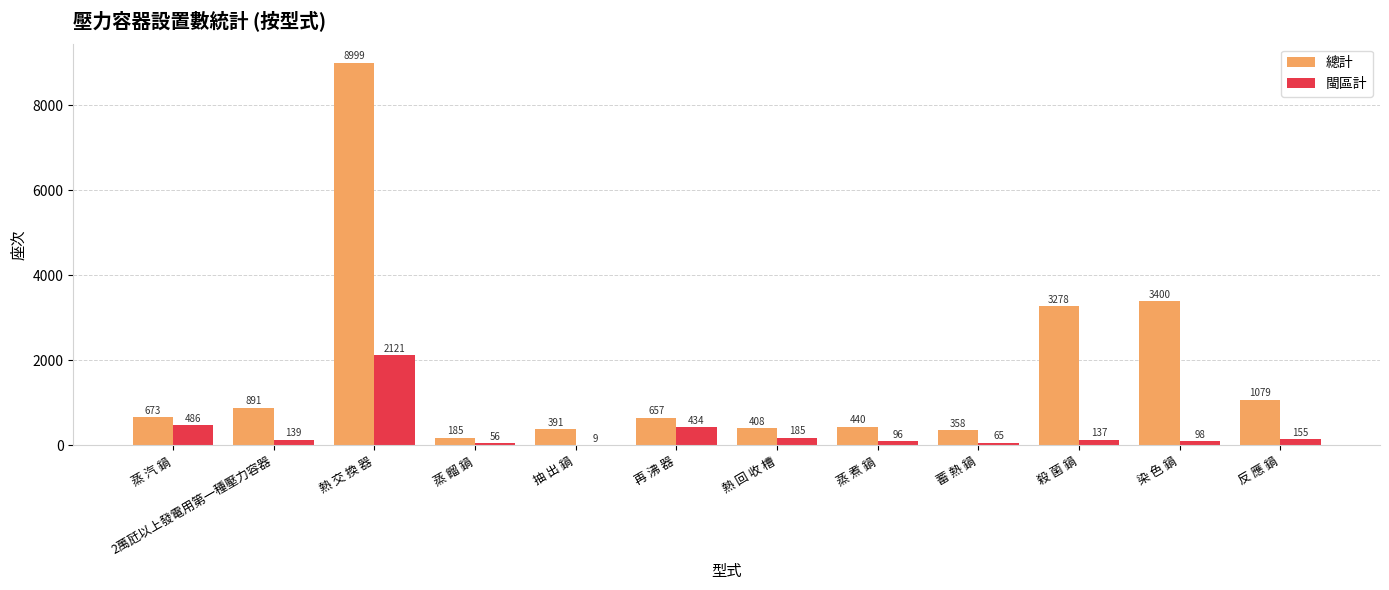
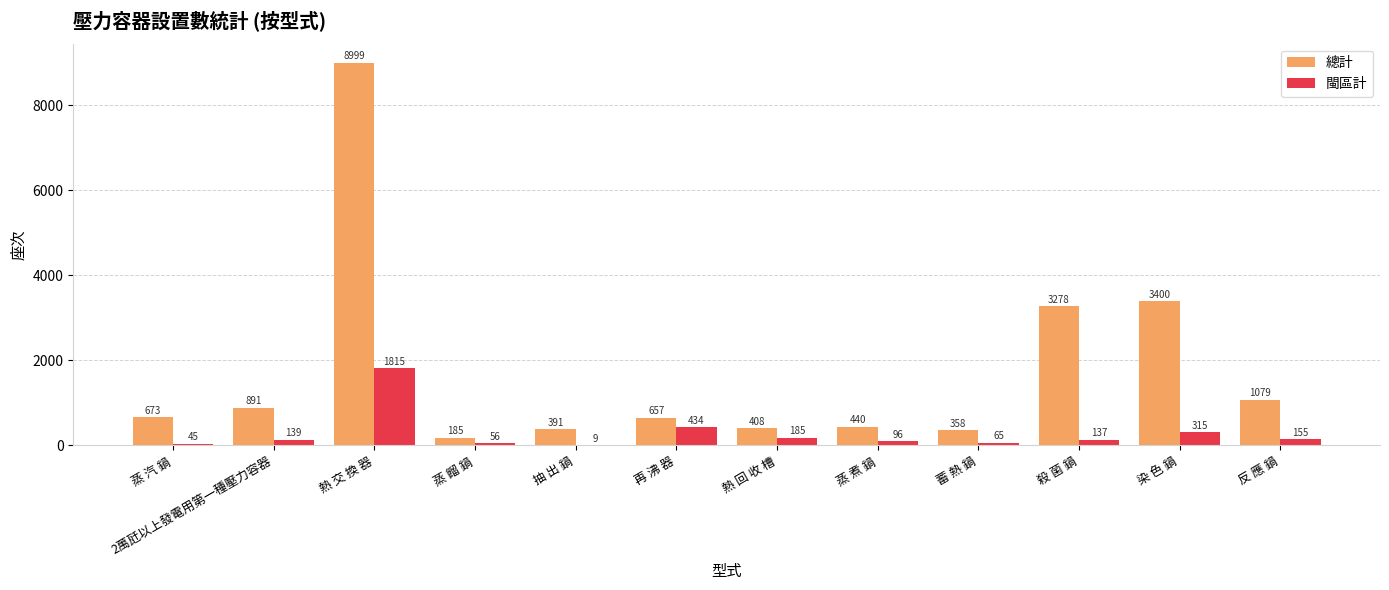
  {
    "總計": {
      "蒸 汽 鍋": 673,
      "2萬瓩以上發電用第一種壓力容器": 891,
      "熱 交 換 器": 8999,
      "蒸 餾 鍋": 185,
      "抽 出 鍋": 391,
      "再 沸 器": 657,
      "熱 回 收 槽": 408,
      "蒸 煮 鍋": 440,
      "蓄 熱 鍋": 358,
      "殺 菌 鍋": 3278,
      "染 色 鍋": 3400,
      "反 應 鍋": 1079
    },
    "閩區計": {
-     "蒸 汽 鍋": 486,
+     "蒸 汽 鍋": 45,
      "2萬瓩以上發電用第一種壓力容器": 139,
-     "熱 交 換 器": 2121,
+     "熱 交 換 器": 1815,
      "蒸 餾 鍋": 56,
      "抽 出 鍋": 9,
      "再 沸 器": 434,
      "熱 回 收 槽": 185,
      "蒸 煮 鍋": 96,
      "蓄 熱 鍋": 65,
      "殺 菌 鍋": 137,
-     "染 色 鍋": 98,
+     "染 色 鍋": 315,
      "反 應 鍋": 155
    }
  }
